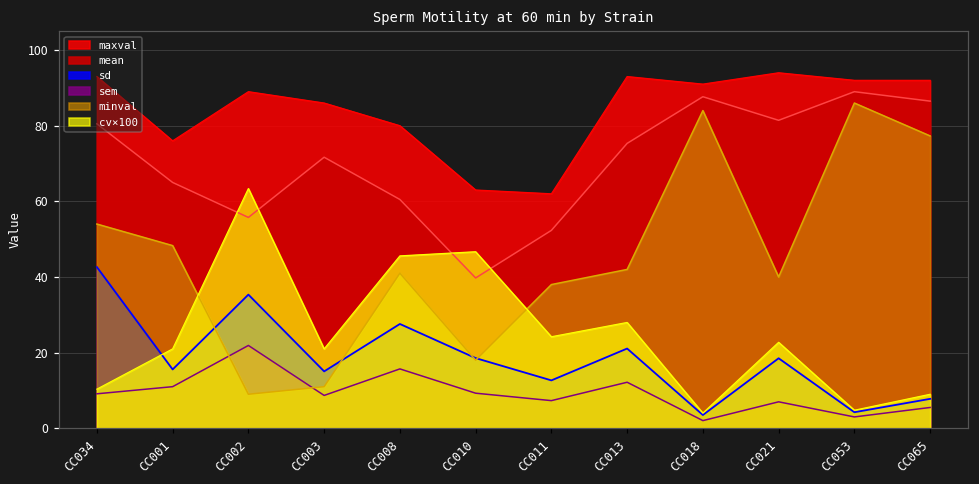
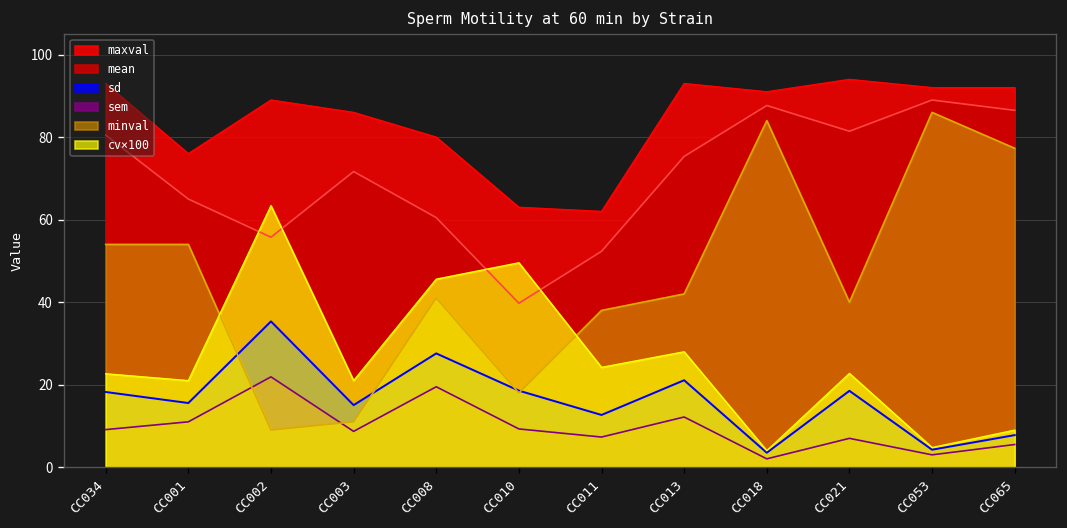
  {
    "sd": {
-     "CC034": 43,
+     "CC034": 18,
      "CC001": 16,
      "CC002": 35,
      "CC003": 15,
      "CC008": 28,
      "CC011": 13,
      "CC013": 21,
      "CC021": 19,
      "CC065": 8
    },
    "sem": {
      "CC034": 9,
      "CC001": 11,
      "CC002": 22,
      "CC003": 9,
-     "CC008": 16,
+     "CC008": 20,
      "CC010": 9,
      "CC011": 7,
      "CC013": 12,
      "CC018": 2,
      "CC021": 7,
      "CC053": 3,
      "CC065": 6
    },
    "minval": {
      "CC034": 54,
-     "CC001": 48,
+     "CC001": 54,
      "CC002": 9,
      "CC003": 11,
      "CC008": 41,
      "CC011": 38,
      "CC013": 42,
      "CC018": 84,
      "CC021": 40,
      "CC053": 86,
      "CC065": 77
    },
    "cv×100": {
-     "CC034": 10,
+     "CC034": 23,
      "CC001": 21,
      "CC002": 63,
      "CC003": 21,
      "CC008": 46,
-     "CC010": 47,
+     "CC010": 50,
      "CC011": 24,
      "CC013": 28,
      "CC021": 23,
      "CC065": 9
    }
  }
